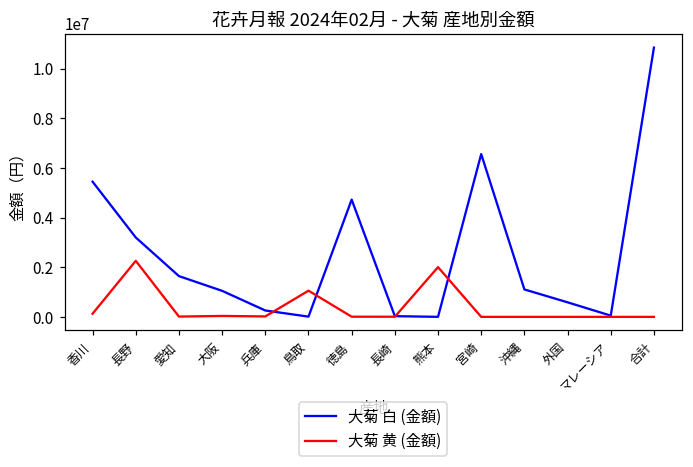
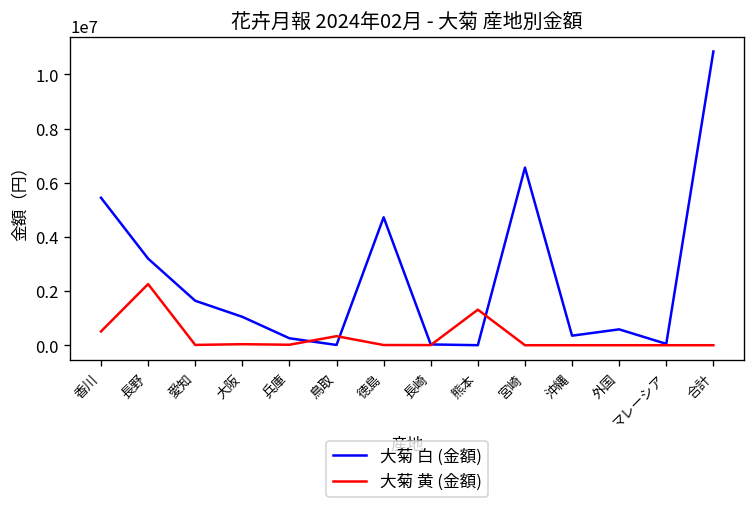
  {
    "大菊 白 (金額)": {
      "香川": 5400000,
      "長野": 3200000,
      "愛知": 1600000,
      "大阪": 1000000,
      "兵庫": 300000,
      "鳥取": 0,
      "徳島": 4700000,
      "熊本": 0,
      "宮崎": 6600000,
-     "沖縄": 1100000,
+     "沖縄": 400000,
      "外国": 600000,
      "合計": 10800000
    },
    "大菊 黄 (金額)": {
-     "香川": 100000,
+     "香川": 500000,
      "長野": 2300000,
      "愛知": 0,
      "大阪": 0,
      "兵庫": 0,
-     "鳥取": 1100000,
+     "鳥取": 300000,
      "徳島": 0,
-     "熊本": 2000000,
+     "熊本": 1300000,
      "宮崎": 0,
      "沖縄": 0,
      "外国": 0,
      "合計": 0
    }
  }
